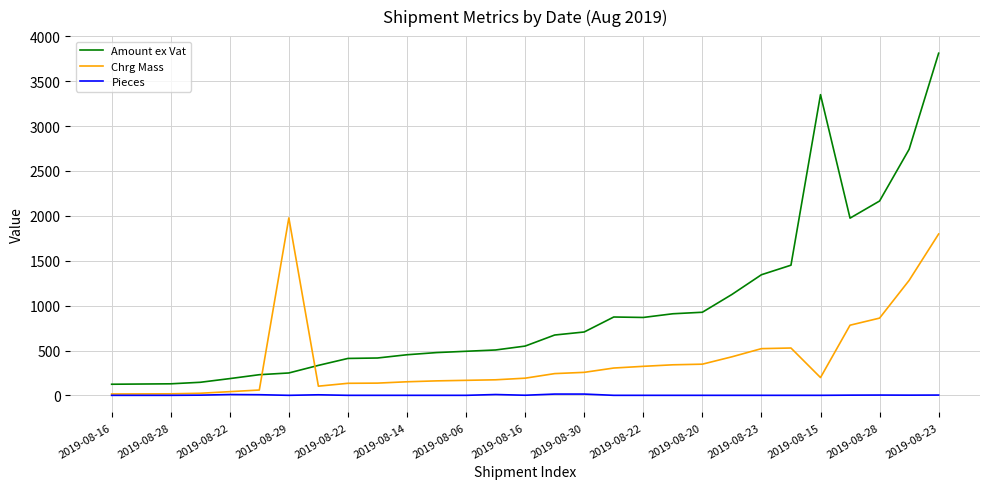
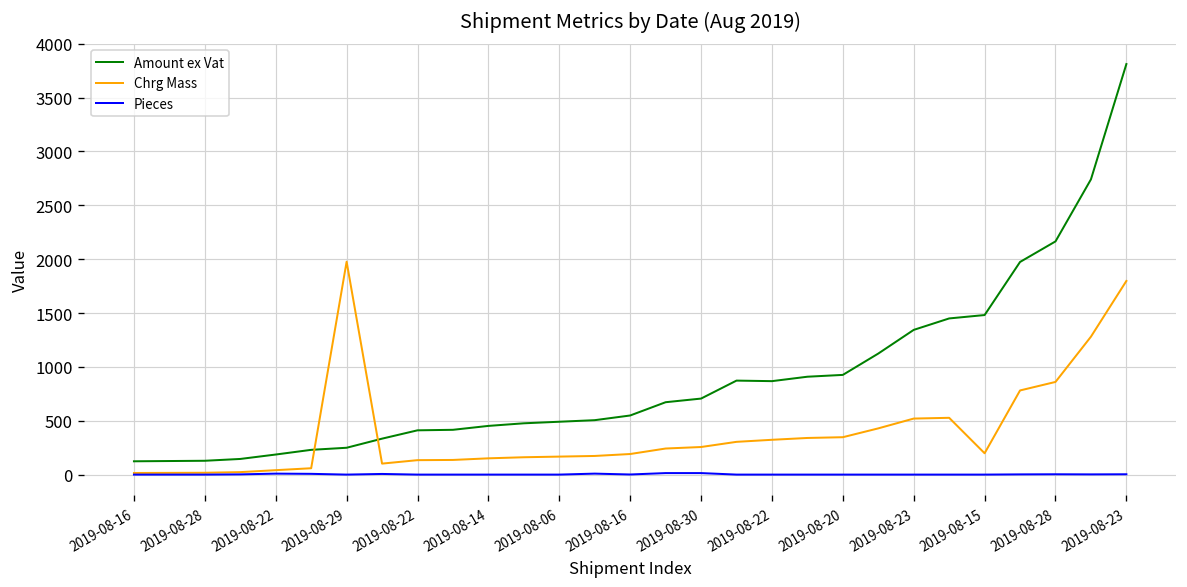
  {
    "Amount ex Vat": {
      "2019-08-29": 300,
-     "2019-08-15": 3300
+     "2019-08-15": 1500
    },
    "Chrg Mass": {
      "2019-08-29": 2000,
      "2019-08-15": 200
    },
    "Pieces": {
      "2019-08-29": 0,
      "2019-08-15": 0
    }
  }
